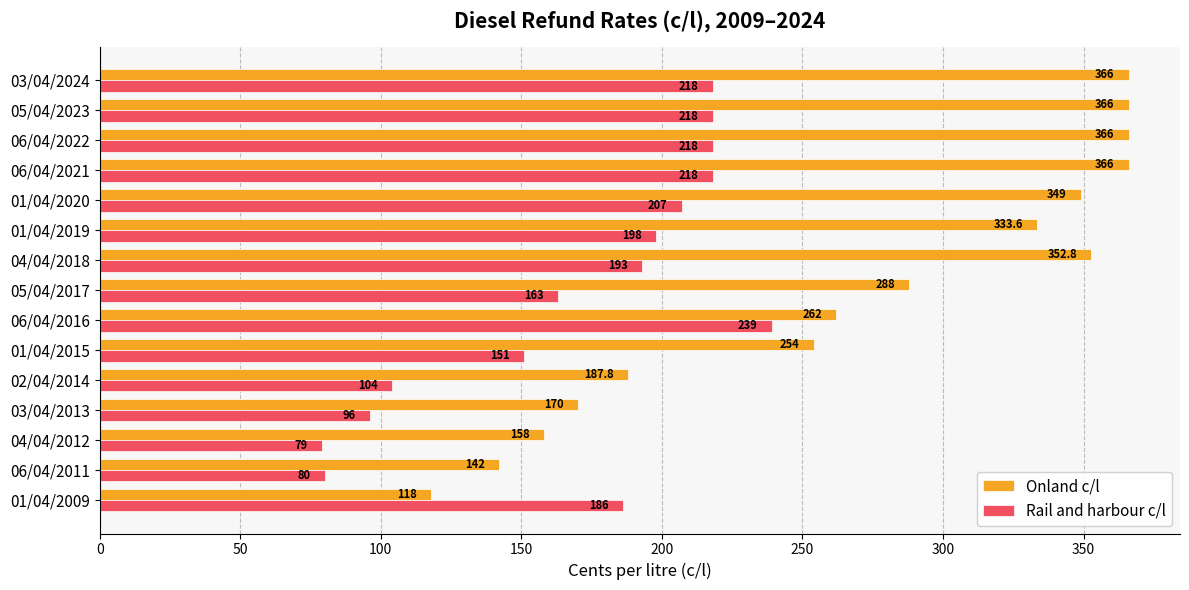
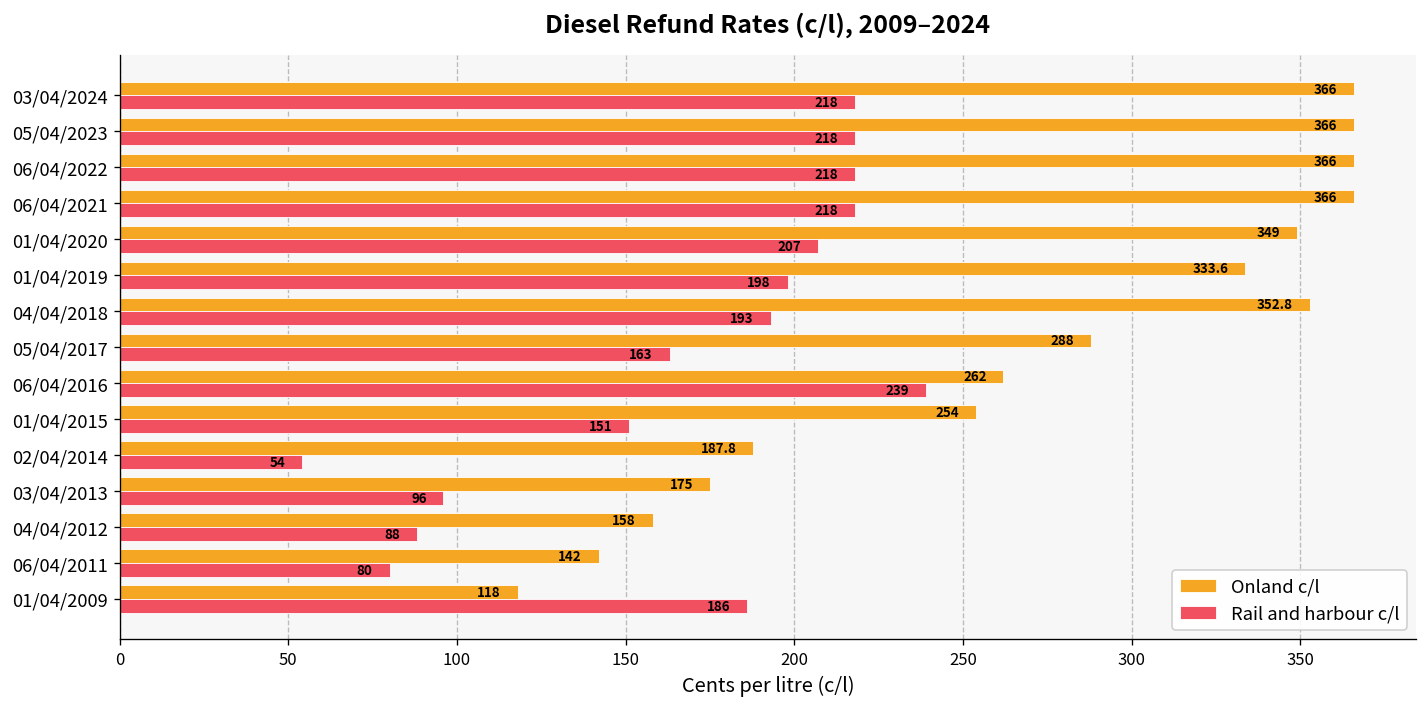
  {
    "Onland c/l": {
      "03/04/2024": 366,
      "05/04/2023": 366,
      "06/04/2022": 366,
      "06/04/2021": 366,
      "01/04/2020": 349,
      "01/04/2019": 333.6,
      "04/04/2018": 352.8,
      "05/04/2017": 288,
      "06/04/2016": 262,
      "01/04/2015": 254,
      "02/04/2014": 187.8,
-     "03/04/2013": 170,
+     "03/04/2013": 175,
      "04/04/2012": 158,
      "06/04/2011": 142,
      "01/04/2009": 118
    },
    "Rail and harbour c/l": {
      "03/04/2024": 218,
      "05/04/2023": 218,
      "06/04/2022": 218,
      "06/04/2021": 218,
      "01/04/2020": 207,
      "01/04/2019": 198,
      "04/04/2018": 193,
      "05/04/2017": 163,
      "06/04/2016": 239,
      "01/04/2015": 151,
-     "02/04/2014": 104,
+     "02/04/2014": 54,
      "03/04/2013": 96,
-     "04/04/2012": 79,
+     "04/04/2012": 88,
      "06/04/2011": 80,
      "01/04/2009": 186
    }
  }
